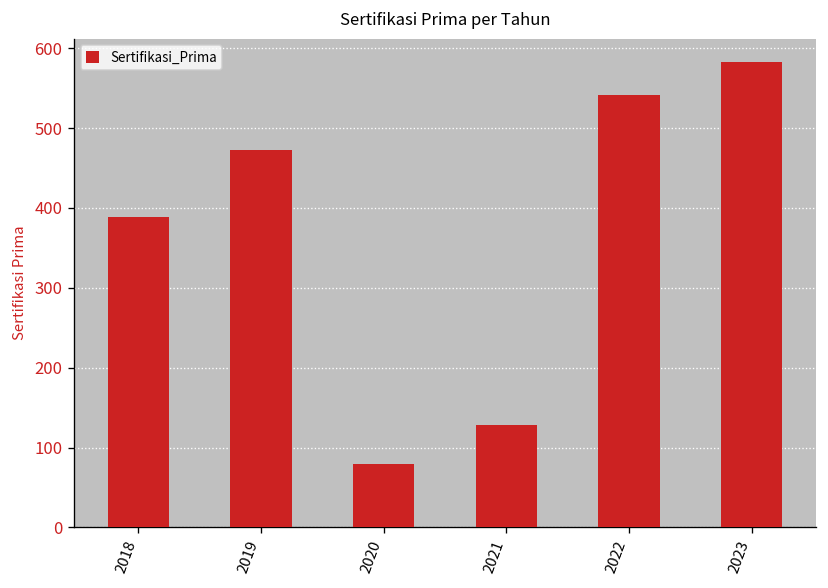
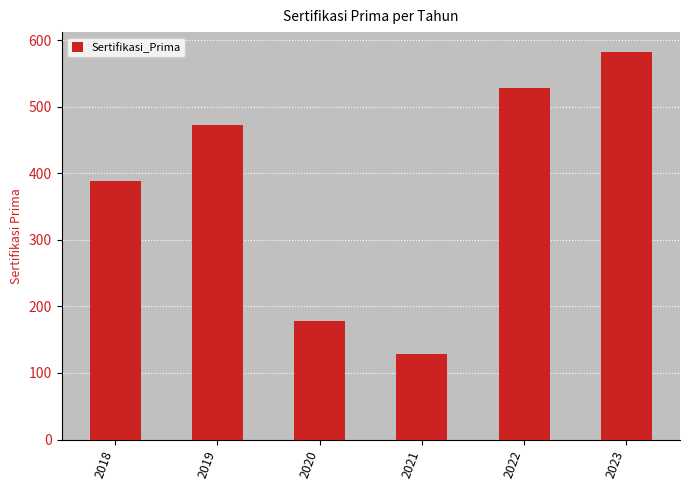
  {
    "2018": 390,
    "2019": 470,
-   "2020": 80,
+   "2020": 180,
    "2021": 130,
-   "2022": 540,
+   "2022": 530,
    "2023": 580
  }
